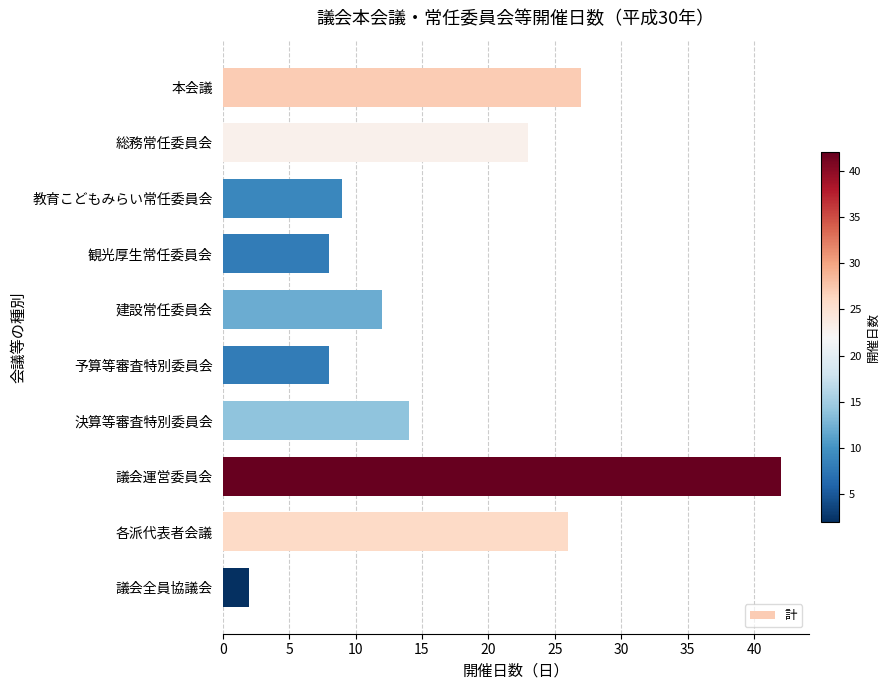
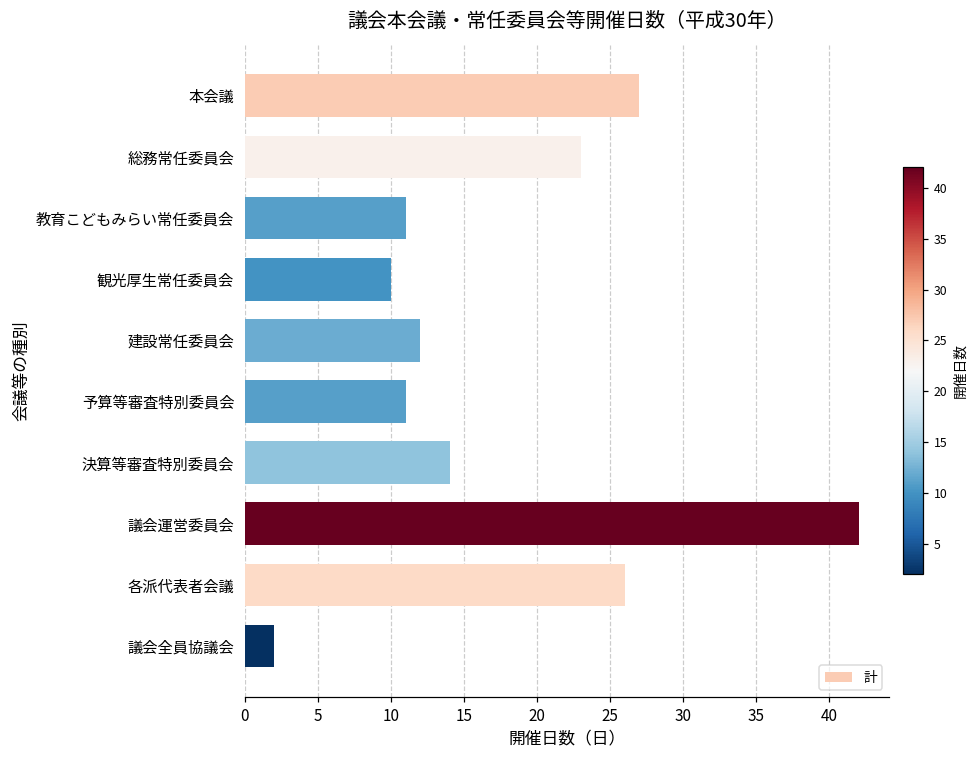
  {
    "本会議": 27,
    "総務常任委員会": 23,
-   "教育こどもみらい常任委員会": 9,
-   "観光厚生常任委員会": 8,
+   "教育こどもみらい常任委員会": 11,
+   "観光厚生常任委員会": 10,
    "建設常任委員会": 12,
-   "予算等審査特別委員会": 8,
+   "予算等審査特別委員会": 11,
    "決算等審査特別委員会": 14,
    "議会運営委員会": 42,
    "各派代表者会議": 26,
    "議会全員協議会": 2
  }
